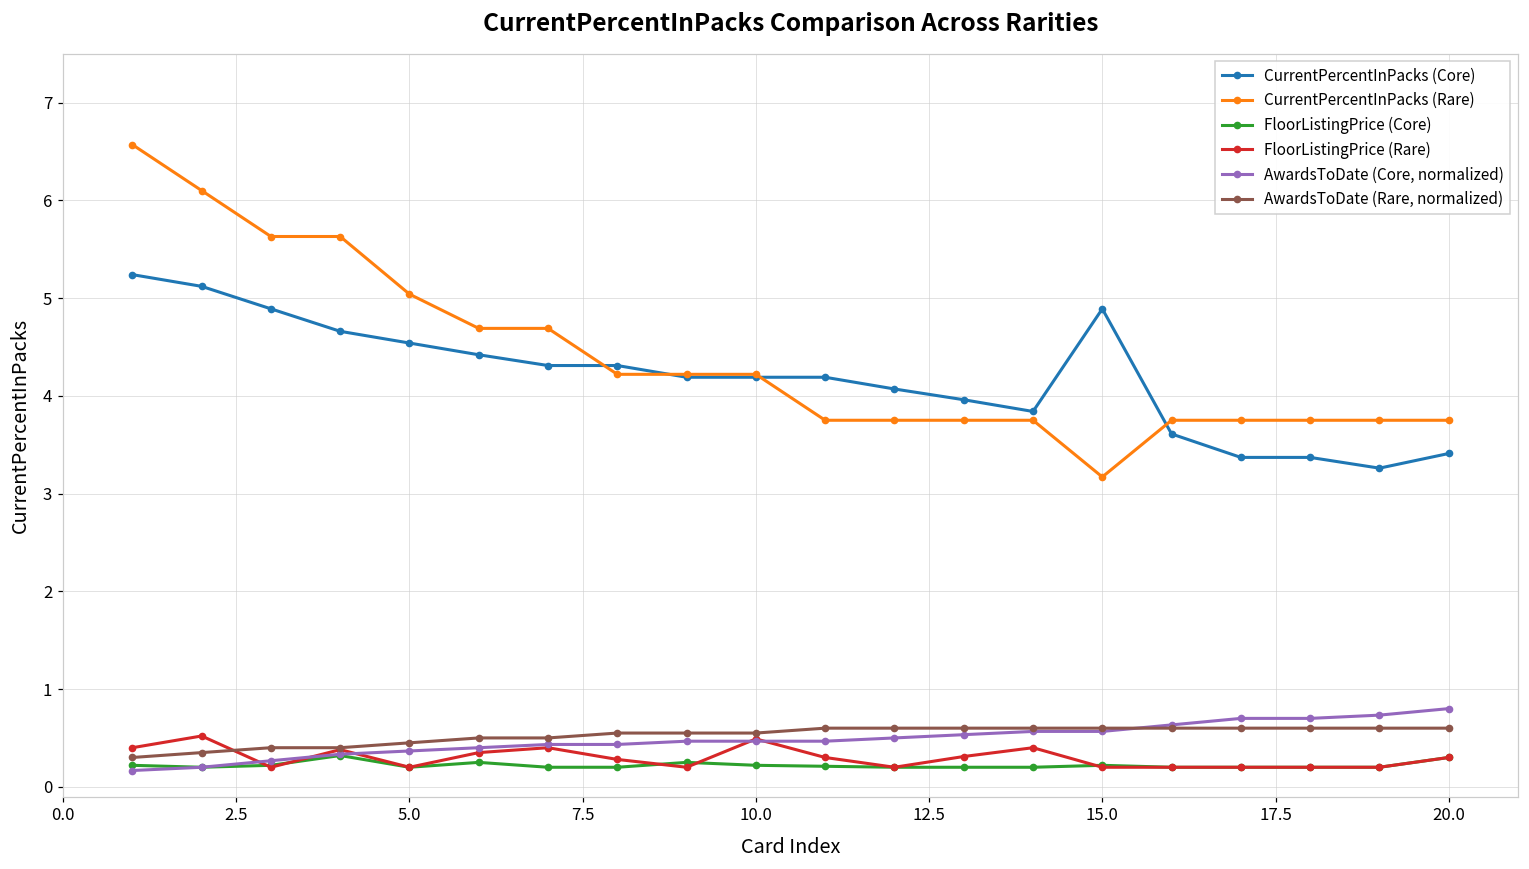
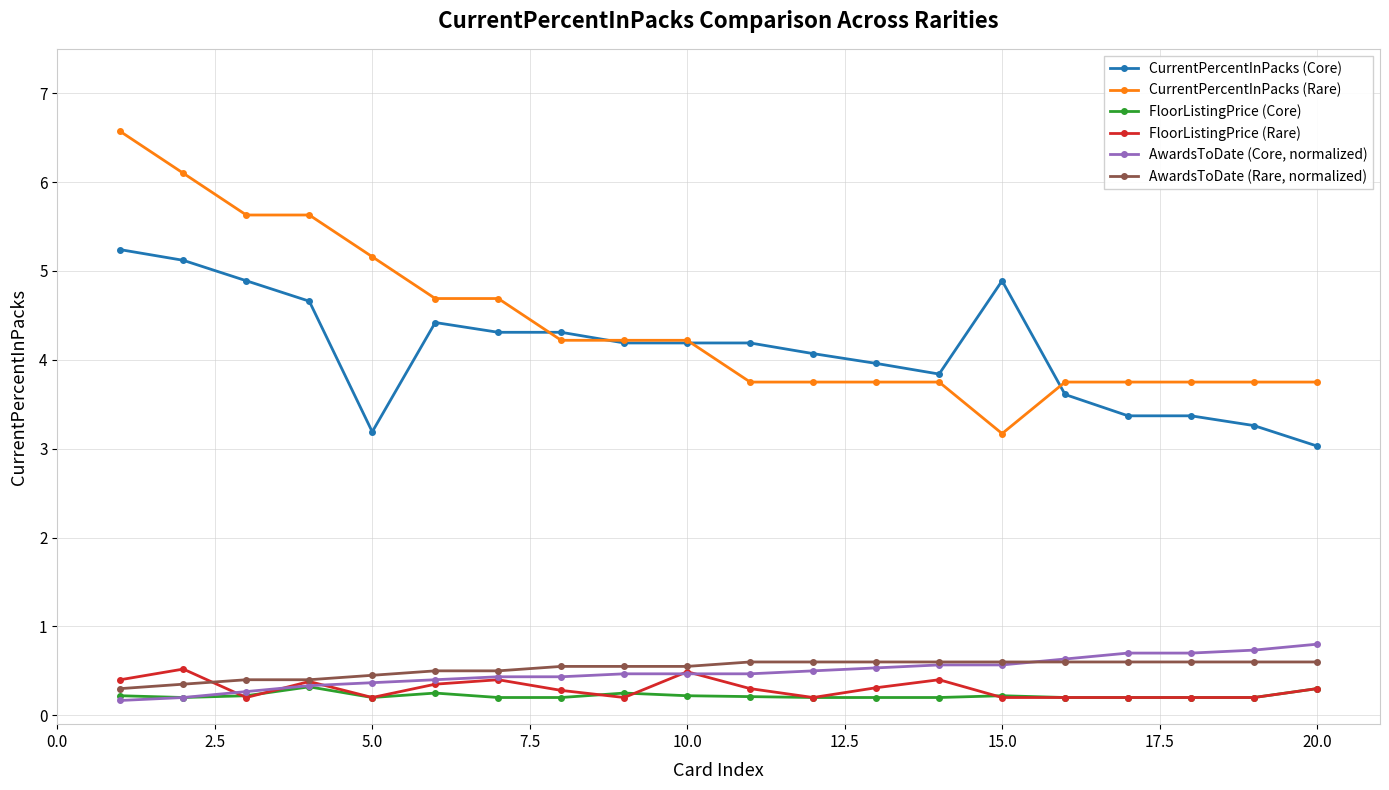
  {
    "CurrentPercentInPacks (Core)": {
-     "5.0": 4.5,
+     "5.0": 3.2,
      "10.0": 4.2,
      "15.0": 4.9,
-     "20.0": 3.4
+     "20.0": 3.0
    },
    "CurrentPercentInPacks (Rare)": {
-     "5.0": 5.0,
+     "5.0": 5.2,
      "10.0": 4.2,
      "15.0": 3.2,
      "20.0": 3.8
    },
    "FloorListingPrice (Core)": {
      "10.0": 0.2
    },
    "AwardsToDate (Core, normalized)": {
      "5.0": 0.4,
      "15.0": 0.6,
      "20.0": 0.8
    },
    "AwardsToDate (Rare, normalized)": {
      "5.0": 0.5,
      "10.0": 0.6,
      "15.0": 0.6,
      "20.0": 0.6
    }
  }
